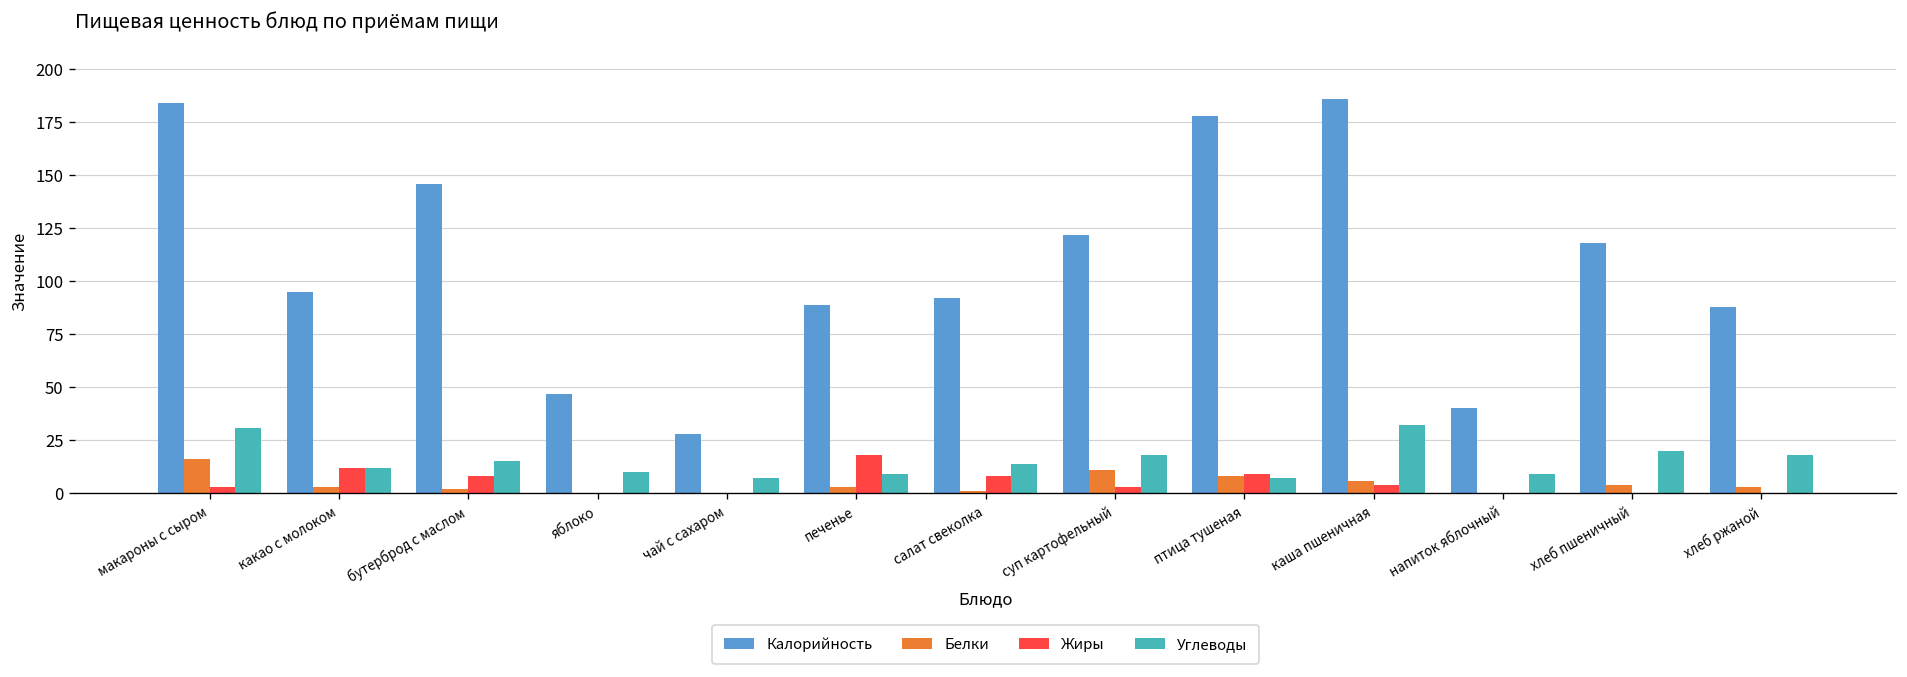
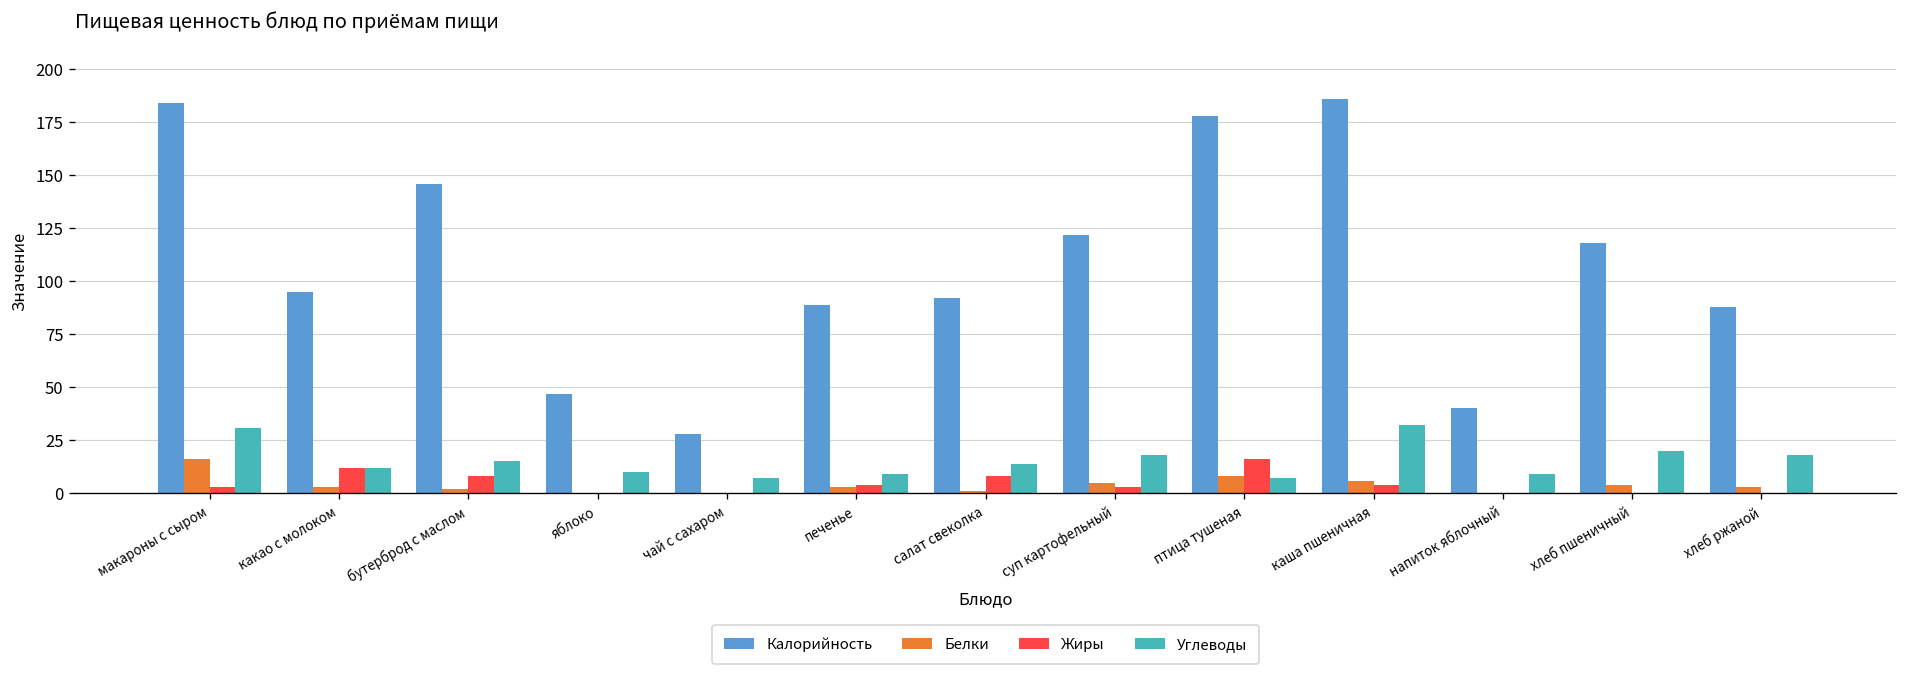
  {
    "Белки": {
      "макароны с сыром": 16,
      "какао с молоком": 3,
      "бутерброд с маслом": 2,
      "яблоко": 0,
      "чай с сахаром": 0,
      "печенье": 3,
-     "суп картофельный": 11,
+     "суп картофельный": 5,
      "птица тушеная": 8,
      "каша пшеничная": 6,
      "напиток яблочный": 0,
      "хлеб пшеничный": 4,
      "хлеб ржаной": 3
    },
    "Жиры": {
      "макароны с сыром": 3,
      "какао с молоком": 12,
      "бутерброд с маслом": 8,
      "яблоко": 0,
      "чай с сахаром": 0,
-     "печенье": 18,
+     "печенье": 4,
      "салат свеколка": 8,
      "суп картофельный": 3,
-     "птица тушеная": 9,
+     "птица тушеная": 16,
      "каша пшеничная": 4,
      "напиток яблочный": 0,
      "хлеб пшеничный": 0,
      "хлеб ржаной": 0
    }
  }
